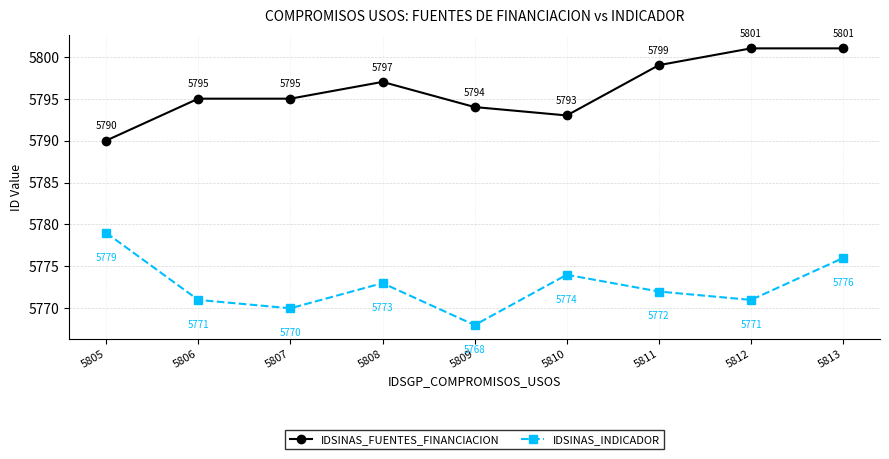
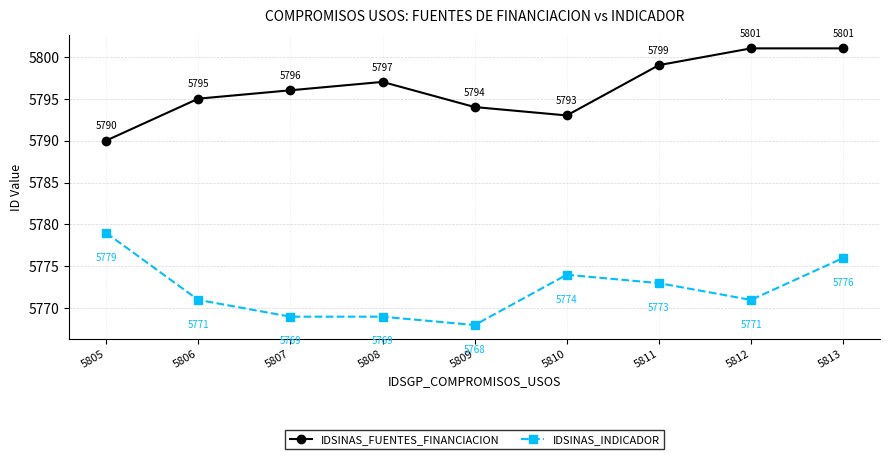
  {
    "IDSINAS_FUENTES_FINANCIACION": {
      "5805": 5790,
      "5806": 5795,
-     "5807": 5795,
+     "5807": 5796,
      "5808": 5797,
      "5809": 5794,
      "5810": 5793,
      "5811": 5799,
      "5812": 5801,
      "5813": 5801
    },
    "IDSINAS_INDICADOR": {
      "5805": 5779,
      "5806": 5771,
-     "5807": 5770,
-     "5808": 5773,
+     "5807": 5769,
+     "5808": 5769,
      "5809": 5768,
      "5810": 5774,
-     "5811": 5772,
+     "5811": 5773,
      "5812": 5771,
      "5813": 5776
    }
  }
